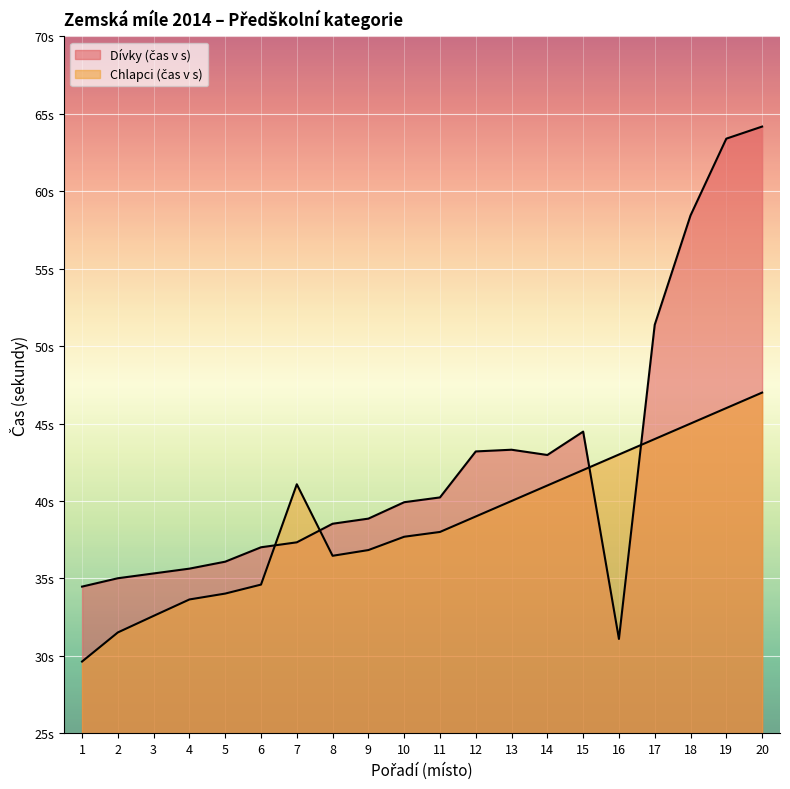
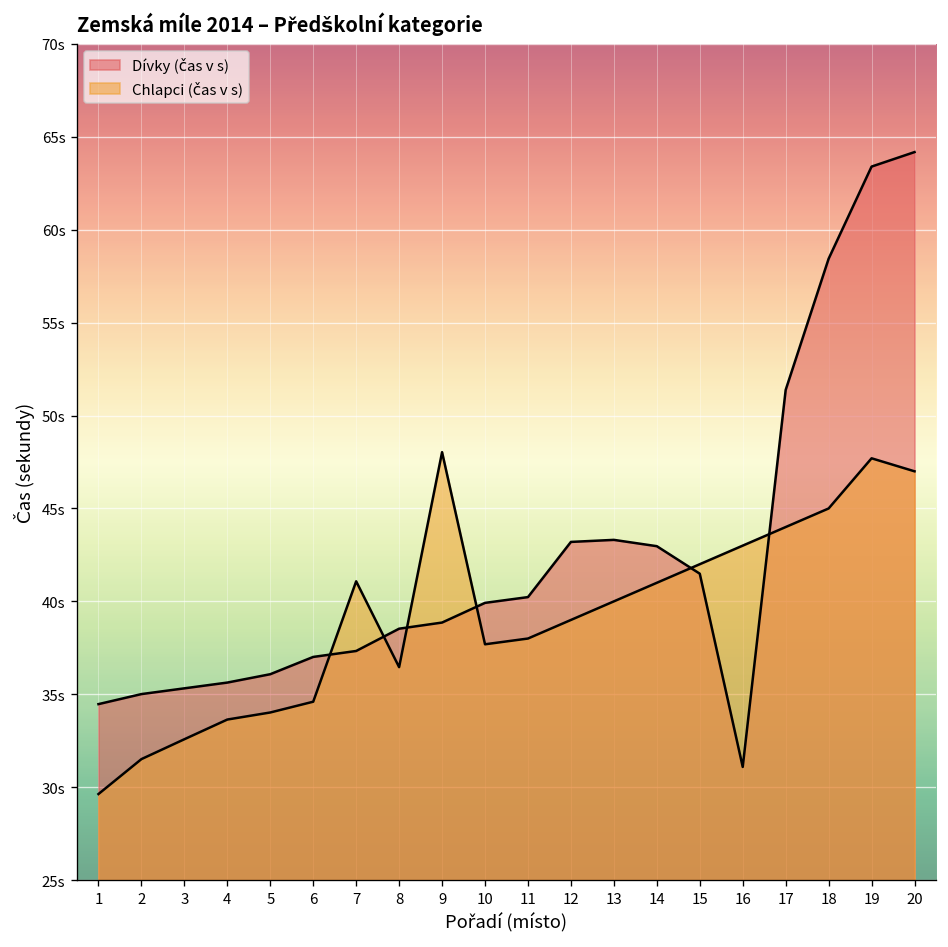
  {
    "Dívky (čas v s)": {
      "1": "34.5s",
      "2": "35.0s",
      "3": "35.3s",
      "4": "35.6s",
      "5": "36.1s",
      "6": "37.0s",
      "7": "37.3s",
      "8": "38.5s",
      "9": "38.9s",
      "10": "39.9s",
      "11": "40.2s",
      "12": "43.2s",
      "13": "43.3s",
      "14": "43.0s",
-     "15": "44.5s",
+     "15": "41.5s",
      "16": "31.1s",
      "17": "51.4s",
      "18": "58.4s",
      "19": "63.4s",
      "20": "64.2s"
    },
    "Chlapci (čas v s)": {
      "1": "29.6s",
      "2": "31.5s",
      "3": "32.6s",
      "4": "33.6s",
      "5": "34.0s",
      "6": "34.6s",
      "7": "41.1s",
      "8": "36.5s",
-     "9": "36.8s",
+     "9": "48.0s",
      "10": "37.7s",
      "11": "38.0s",
      "12": "39.0s",
      "13": "40.0s",
      "14": "41.0s",
      "15": "42.0s",
      "16": "43.0s",
      "17": "44.0s",
      "18": "45.0s",
-     "19": "46.0s",
+     "19": "47.7s",
      "20": "47.0s"
    }
  }
